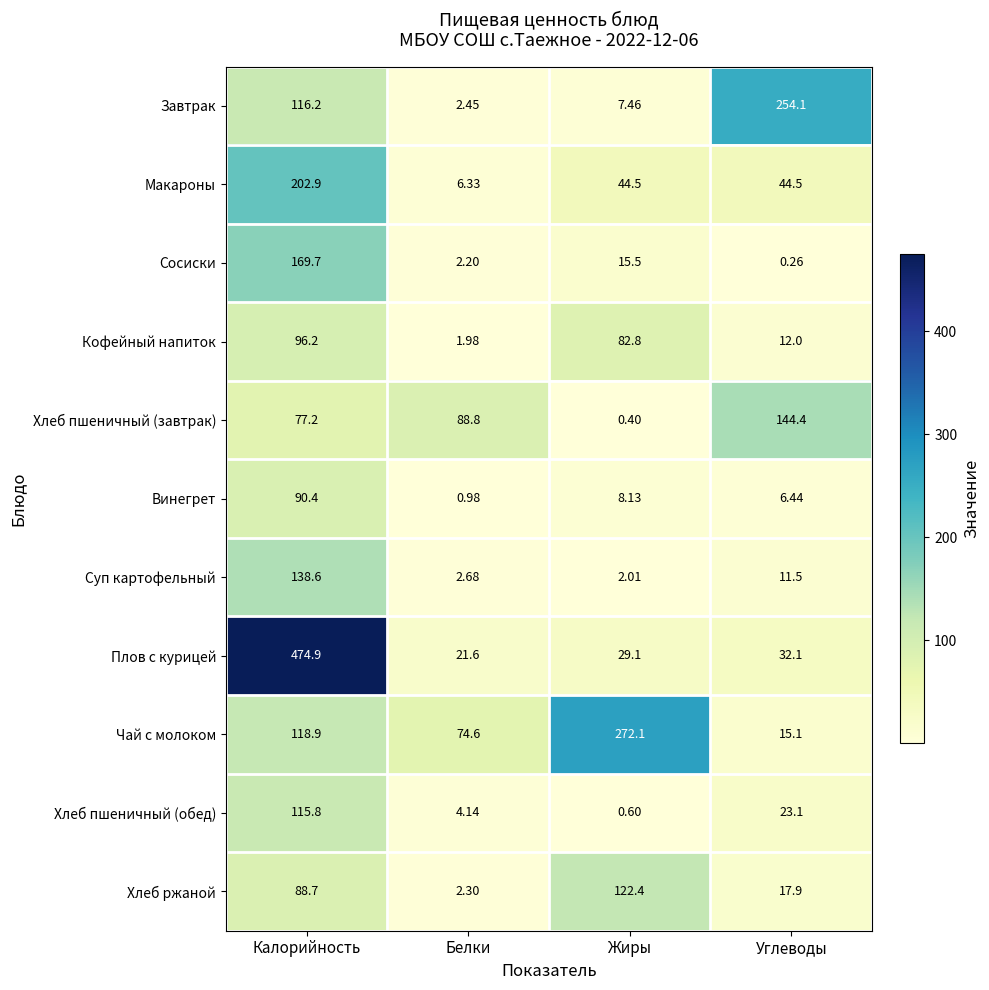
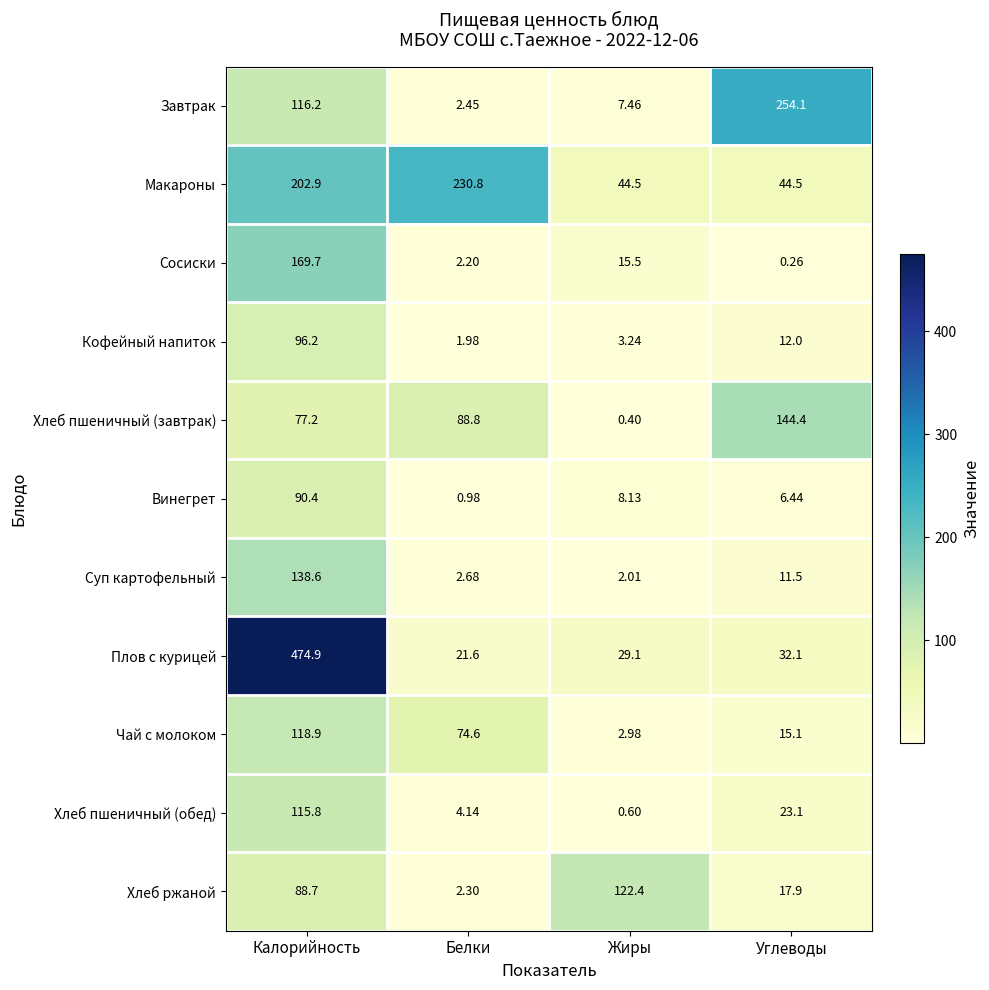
  {
    "Завтрак": {
      "Калорийность": 116.2,
      "Белки": 2.45,
      "Жиры": 7.46,
      "Углеводы": 254.1
    },
    "Макароны": {
      "Калорийность": 202.9,
-     "Белки": 6.33,
+     "Белки": 230.8,
      "Жиры": 44.5,
      "Углеводы": 44.5
    },
    "Сосиски": {
      "Калорийность": 169.7,
      "Белки": 2.20,
      "Жиры": 15.5,
      "Углеводы": 0.26
    },
    "Кофейный напиток": {
      "Калорийность": 96.2,
      "Белки": 1.98,
-     "Жиры": 82.8,
+     "Жиры": 3.24,
      "Углеводы": 12.0
    },
    "Хлеб пшеничный (завтрак)": {
      "Калорийность": 77.2,
      "Белки": 88.8,
      "Жиры": 0.40,
      "Углеводы": 144.4
    },
    "Винегрет": {
      "Калорийность": 90.4,
      "Белки": 0.98,
      "Жиры": 8.13,
      "Углеводы": 6.44
    },
    "Суп картофельный": {
      "Калорийность": 138.6,
      "Белки": 2.68,
      "Жиры": 2.01,
      "Углеводы": 11.5
    },
    "Плов с курицей": {
      "Калорийность": 474.9,
      "Белки": 21.6,
      "Жиры": 29.1,
      "Углеводы": 32.1
    },
    "Чай с молоком": {
      "Калорийность": 118.9,
      "Белки": 74.6,
-     "Жиры": 272.1,
+     "Жиры": 2.98,
      "Углеводы": 15.1
    },
    "Хлеб пшеничный (обед)": {
      "Калорийность": 115.8,
      "Белки": 4.14,
      "Жиры": 0.60,
      "Углеводы": 23.1
    },
    "Хлеб ржаной": {
      "Калорийность": 88.7,
      "Белки": 2.30,
      "Жиры": 122.4,
      "Углеводы": 17.9
    }
  }
